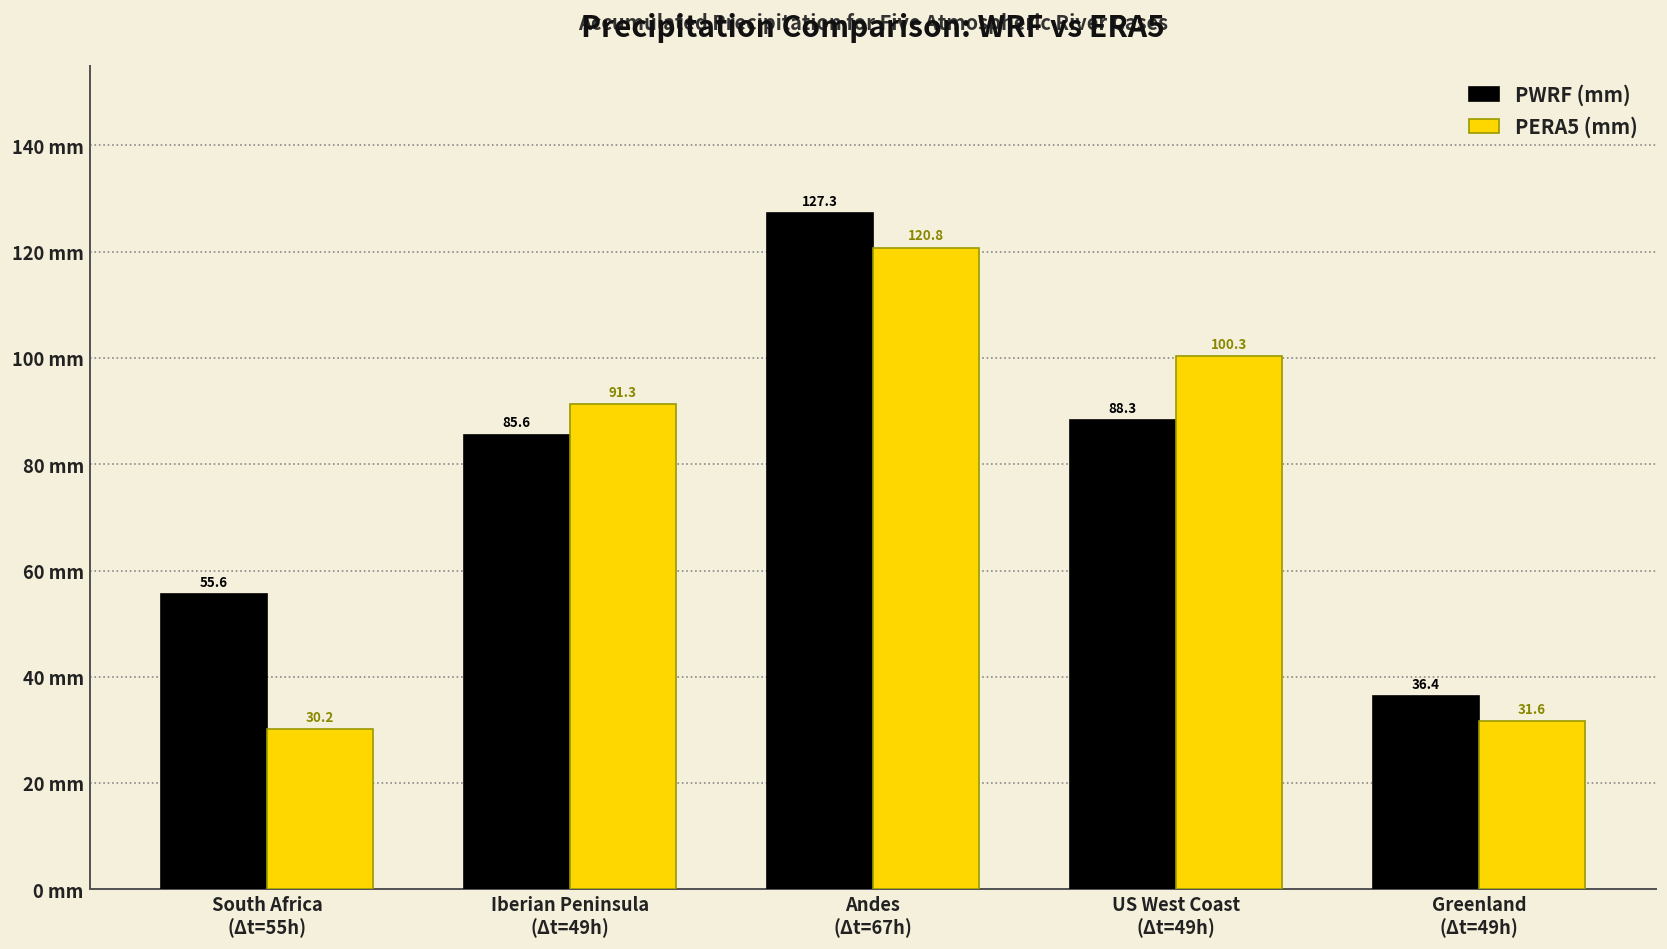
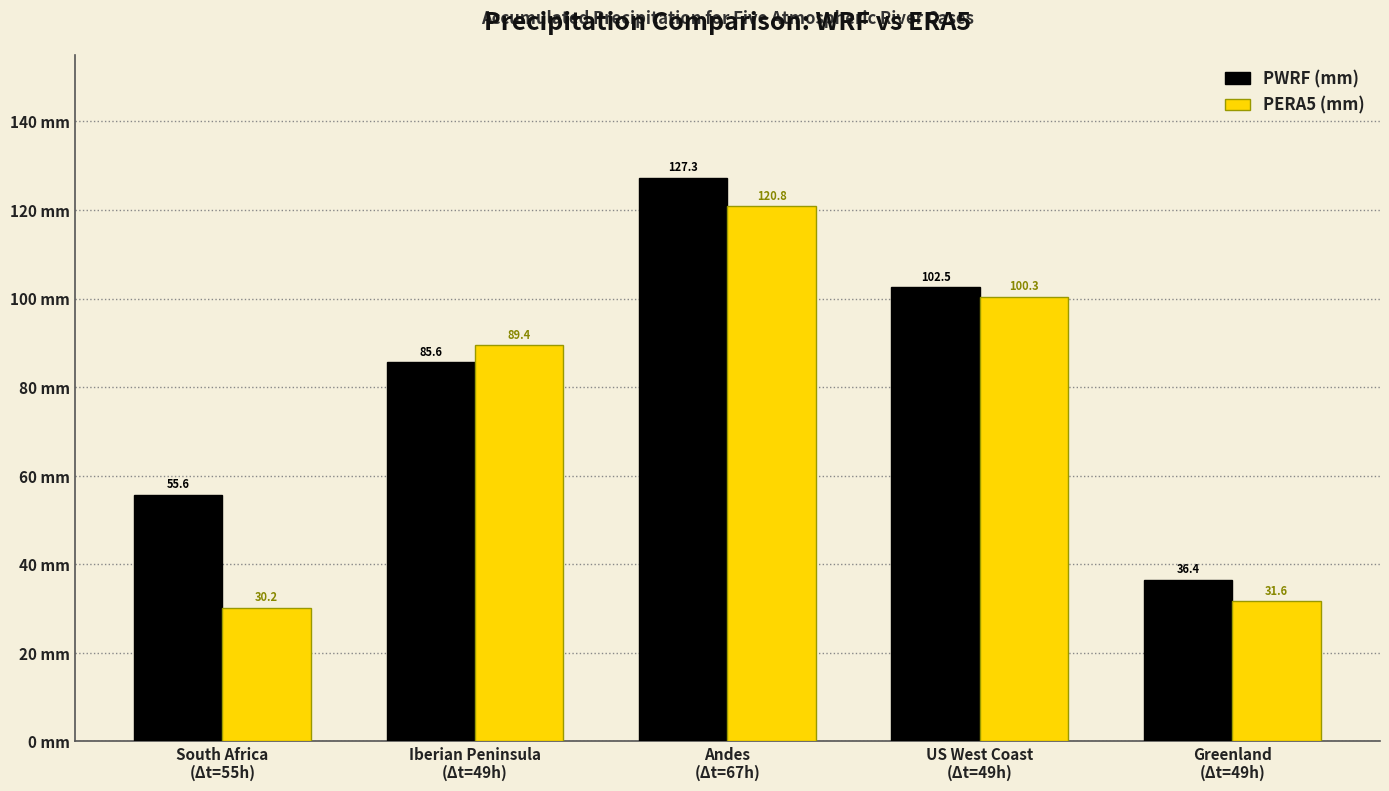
  {
    "PWRF (mm)": {
      "South Africa (Δt=55h)": 55.6,
      "Iberian Peninsula (Δt=49h)": 85.6,
      "Andes (Δt=67h)": 127.3,
-     "US West Coast (Δt=49h)": 88.3,
+     "US West Coast (Δt=49h)": 102.5,
      "Greenland (Δt=49h)": 36.4
    },
    "PERA5 (mm)": {
      "South Africa (Δt=55h)": 30.2,
-     "Iberian Peninsula (Δt=49h)": 91.3,
+     "Iberian Peninsula (Δt=49h)": 89.4,
      "Andes (Δt=67h)": 120.8,
      "US West Coast (Δt=49h)": 100.3,
      "Greenland (Δt=49h)": 31.6
    }
  }
